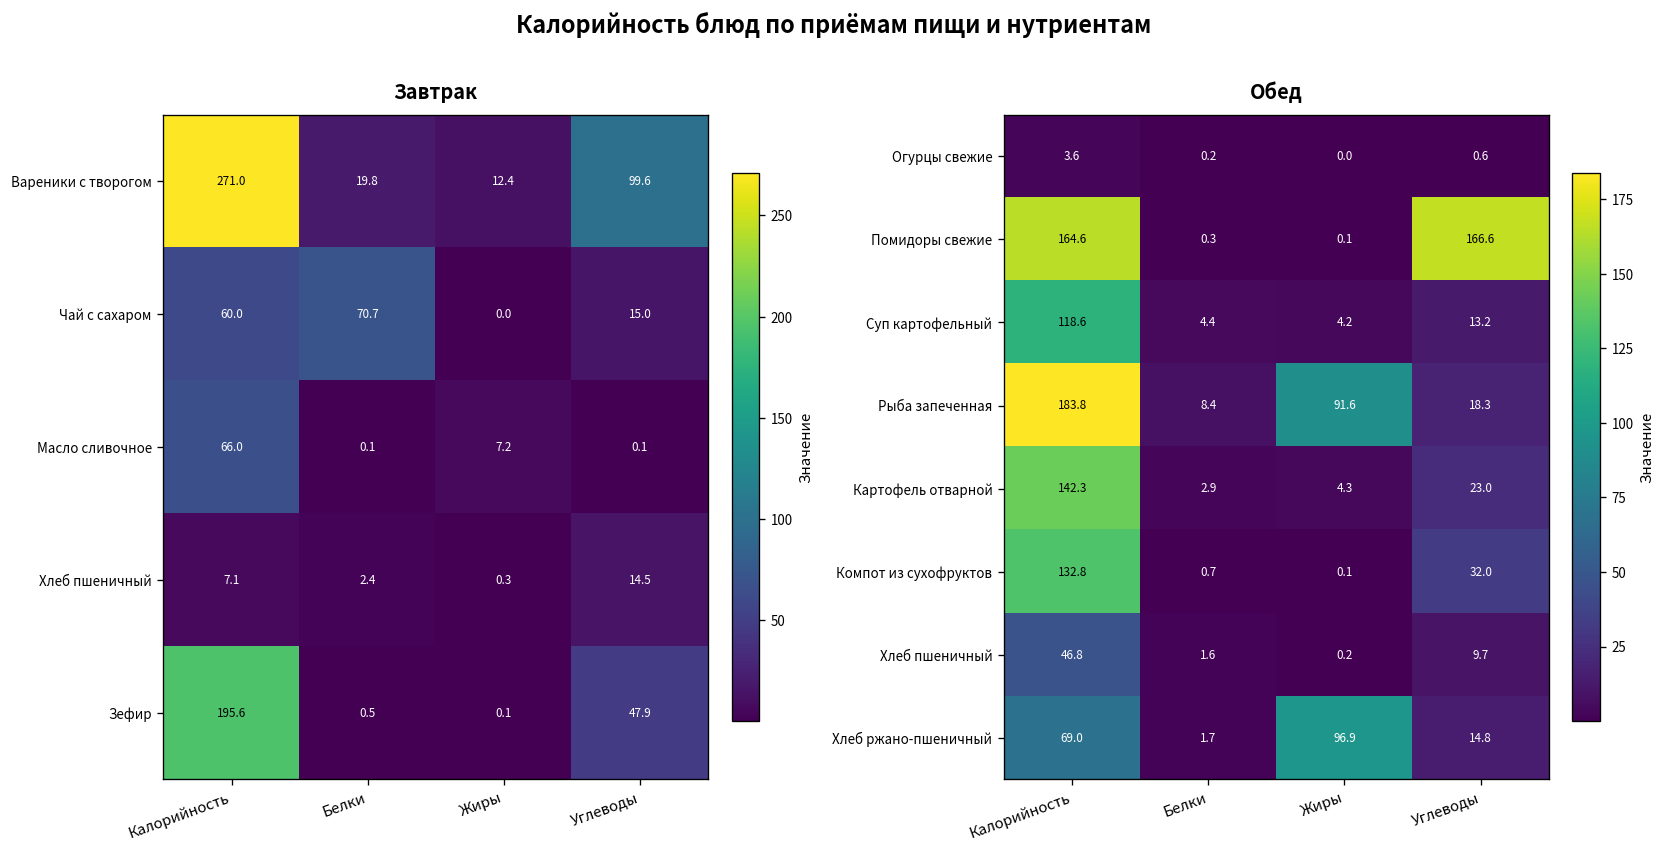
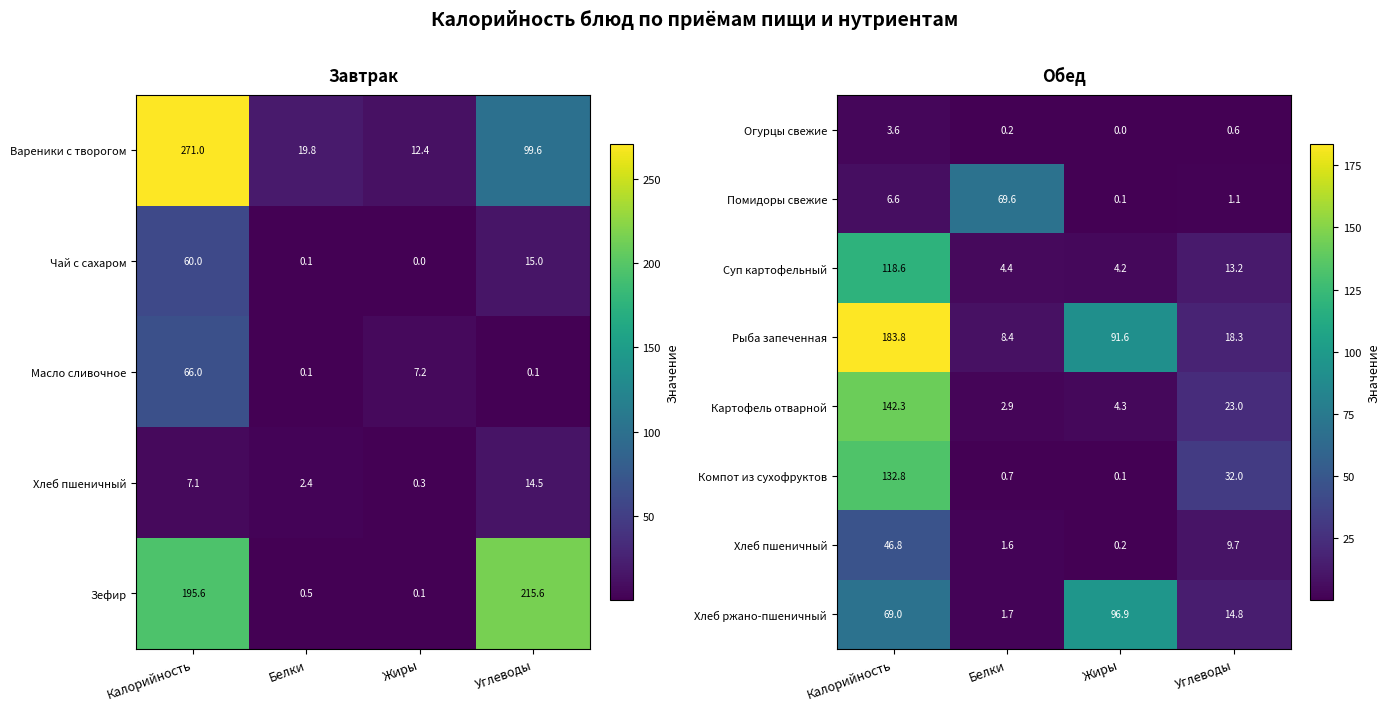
  {
    "Завтрак": {
      "Вареники с творогом": {
        "Калорийность": 271.0,
        "Белки": 19.8,
        "Жиры": 12.4,
        "Углеводы": 99.6
      },
      "Чай с сахаром": {
        "Калорийность": 60.0,
-       "Белки": 70.7,
+       "Белки": 0.1,
        "Жиры": 0.0,
        "Углеводы": 15.0
      },
      "Масло сливочное": {
        "Калорийность": 66.0,
        "Белки": 0.1,
        "Жиры": 7.2,
        "Углеводы": 0.1
      },
      "Хлеб пшеничный": {
        "Калорийность": 7.1,
        "Белки": 2.4,
        "Жиры": 0.3,
        "Углеводы": 14.5
      },
      "Зефир": {
        "Калорийность": 195.6,
        "Белки": 0.5,
        "Жиры": 0.1,
-       "Углеводы": 47.9
+       "Углеводы": 215.6
      }
    },
    "Обед": {
      "Огурцы свежие": {
        "Калорийность": 3.6,
        "Белки": 0.2,
        "Жиры": 0.0,
        "Углеводы": 0.6
      },
      "Помидоры свежие": {
-       "Калорийность": 164.6,
-       "Белки": 0.3,
+       "Калорийность": 6.6,
+       "Белки": 69.6,
        "Жиры": 0.1,
-       "Углеводы": 166.6
+       "Углеводы": 1.1
      },
      "Суп картофельный": {
        "Калорийность": 118.6,
        "Белки": 4.4,
        "Жиры": 4.2,
        "Углеводы": 13.2
      },
      "Рыба запеченная": {
        "Калорийность": 183.8,
        "Белки": 8.4,
        "Жиры": 91.6,
        "Углеводы": 18.3
      },
      "Картофель отварной": {
        "Калорийность": 142.3,
        "Белки": 2.9,
        "Жиры": 4.3,
        "Углеводы": 23.0
      },
      "Компот из сухофруктов": {
        "Калорийность": 132.8,
        "Белки": 0.7,
        "Жиры": 0.1,
        "Углеводы": 32.0
      },
      "Хлеб пшеничный": {
        "Калорийность": 46.8,
        "Белки": 1.6,
        "Жиры": 0.2,
        "Углеводы": 9.7
      },
      "Хлеб ржано-пшеничный": {
        "Калорийность": 69.0,
        "Белки": 1.7,
        "Жиры": 96.9,
        "Углеводы": 14.8
      }
    }
  }
